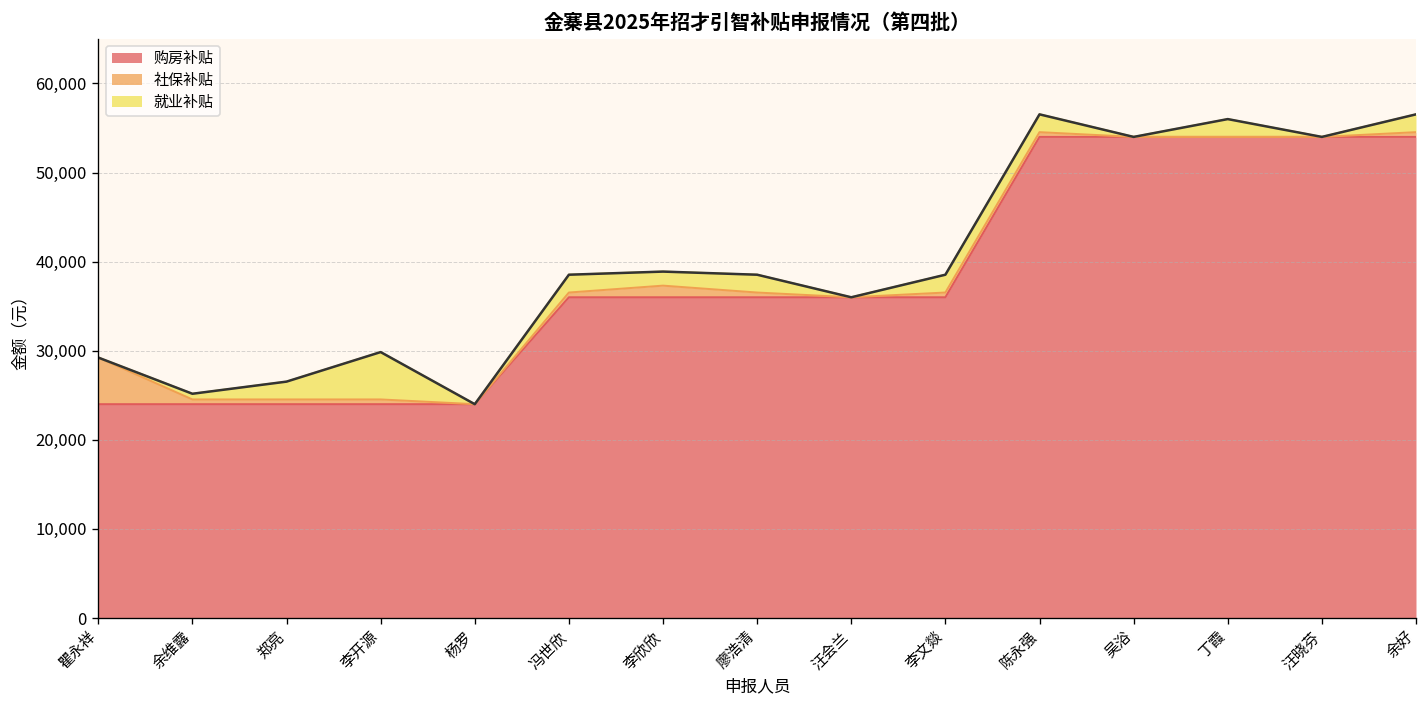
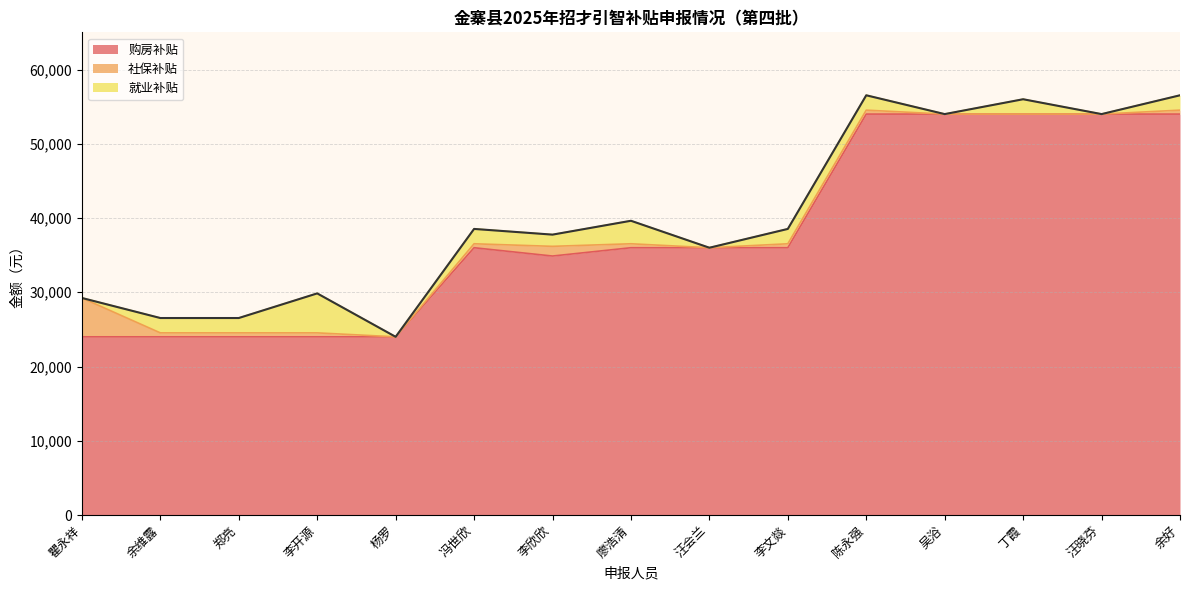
  {
    "购房补贴": {
      "瞿永祥": "24,000",
      "余维露": "24,000",
      "郑亮": "24,000",
      "李开源": "24,000",
      "冯世欣": "36,000",
-     "李欣欣": "36,000",
+     "李欣欣": "35,000",
      "廖浩清": "36,000",
      "李文燚": "36,000",
      "陈永强": "54,000",
      "余好": "54,000"
    },
    "社保补贴": {
      "余维露": "1,000",
      "郑亮": "1,000",
      "李开源": "1,000",
      "冯世欣": "1,000",
      "李欣欣": "1,000",
      "廖浩清": "1,000",
      "李文燚": "1,000",
      "陈永强": "1,000",
      "余好": "1,000"
    },
    "就业补贴": {
-     "余维露": "1,000",
+     "余维露": "2,000",
      "郑亮": "2,000",
      "李开源": "5,000",
      "冯世欣": "2,000",
      "李欣欣": "2,000",
-     "廖浩清": "2,000",
+     "廖浩清": "3,000",
      "李文燚": "2,000",
      "陈永强": "2,000",
      "丁霞": "2,000",
      "余好": "2,000"
    }
  }
